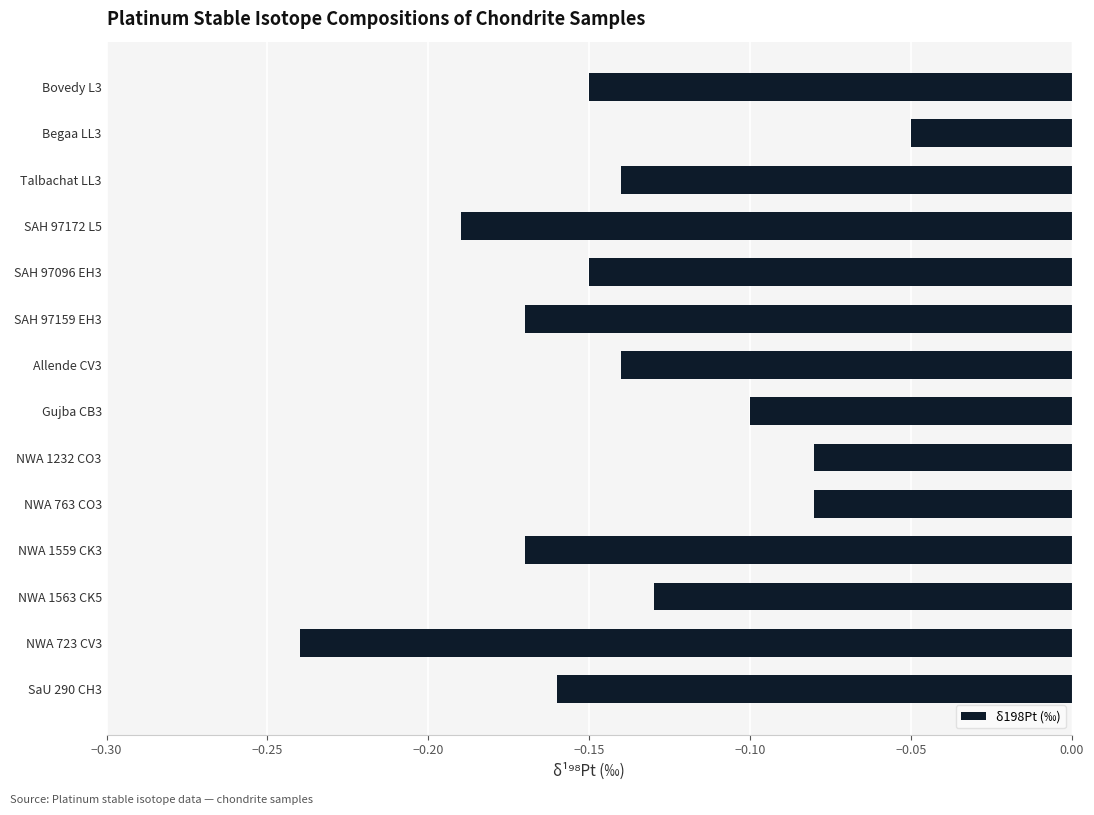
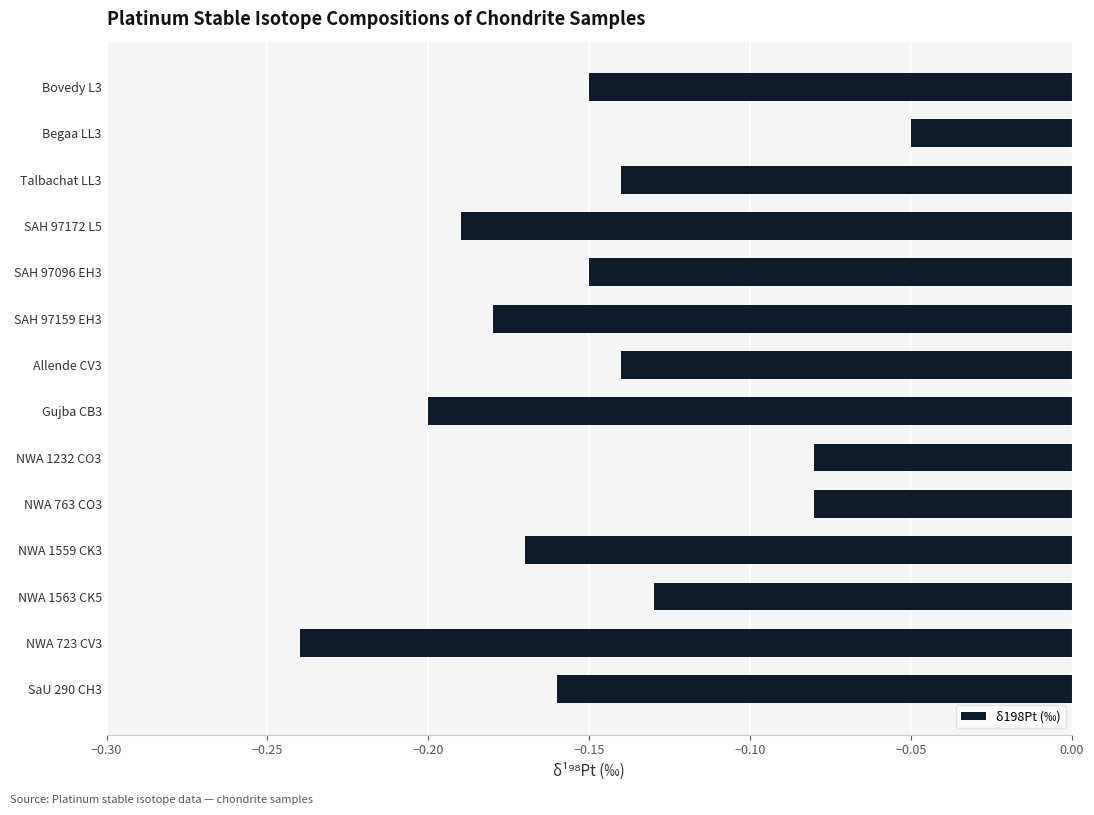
  {
    "Bovedy L3": -0.15,
    "Begaa LL3": -0.05,
    "Talbachat LL3": -0.14,
    "SAH 97172 L5": -0.19,
    "SAH 97096 EH3": -0.15,
-   "SAH 97159 EH3": -0.17,
+   "SAH 97159 EH3": -0.18,
    "Allende CV3": -0.14,
-   "Gujba CB3": -0.1,
+   "Gujba CB3": -0.2,
    "NWA 1232 CO3": -0.08,
    "NWA 763 CO3": -0.08,
    "NWA 1559 CK3": -0.17,
    "NWA 1563 CK5": -0.13,
    "NWA 723 CV3": -0.24,
    "SaU 290 CH3": -0.16
  }
